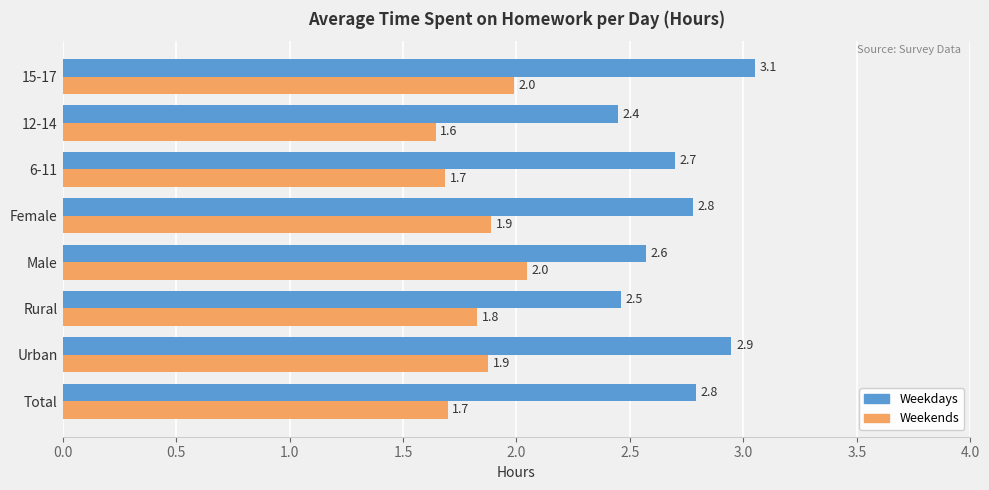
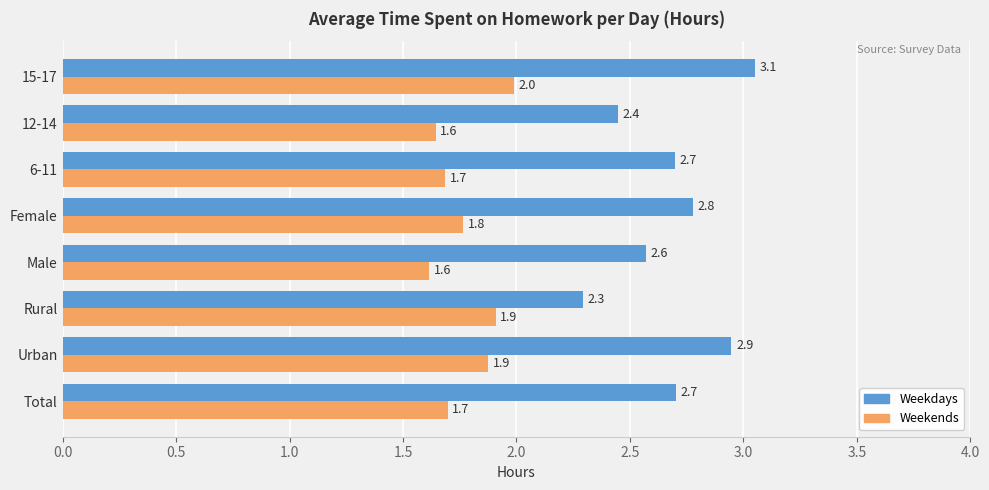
  {
    "Weekdays": {
      "15-17": 3.1,
      "12-14": 2.4,
      "6-11": 2.7,
      "Female": 2.8,
      "Male": 2.6,
-     "Rural": 2.5,
+     "Rural": 2.3,
      "Urban": 2.9,
-     "Total": 2.8
+     "Total": 2.7
    },
    "Weekends": {
      "15-17": 2.0,
      "12-14": 1.6,
      "6-11": 1.7,
-     "Female": 1.9,
-     "Male": 2.0,
-     "Rural": 1.8,
+     "Female": 1.8,
+     "Male": 1.6,
+     "Rural": 1.9,
      "Urban": 1.9,
      "Total": 1.7
    }
  }
